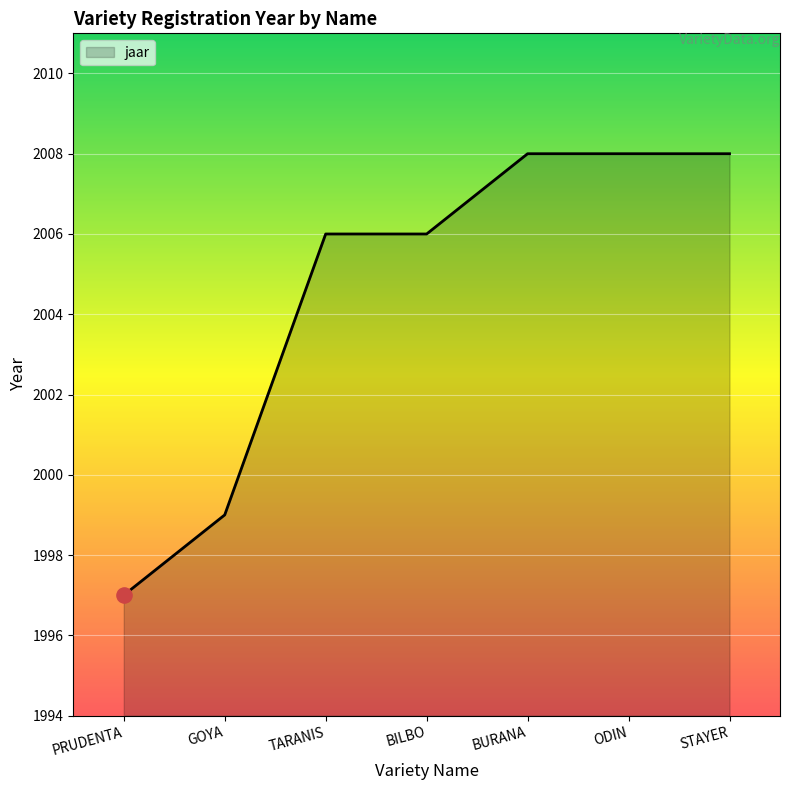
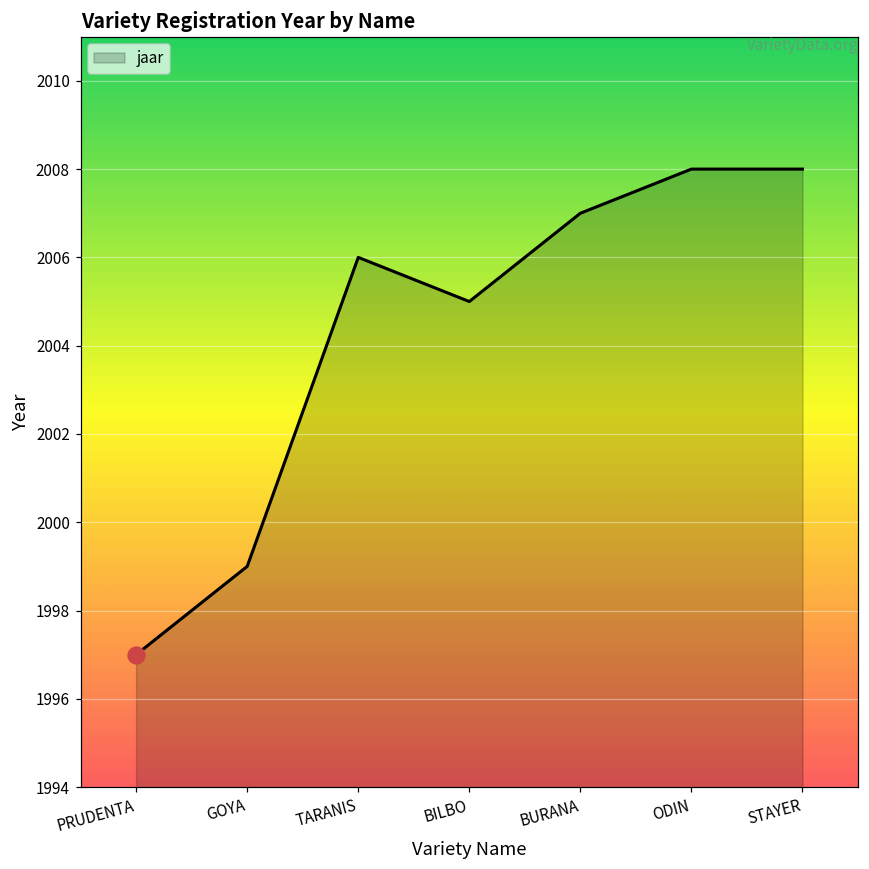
  {
    "jaar": {
      "GOYA": 1999,
      "TARANIS": 2006,
-     "BILBO": 2006,
-     "BURANA": 2008,
+     "BILBO": 2005,
+     "BURANA": 2007,
      "ODIN": 2008,
      "STAYER": 2008
    }
  }
